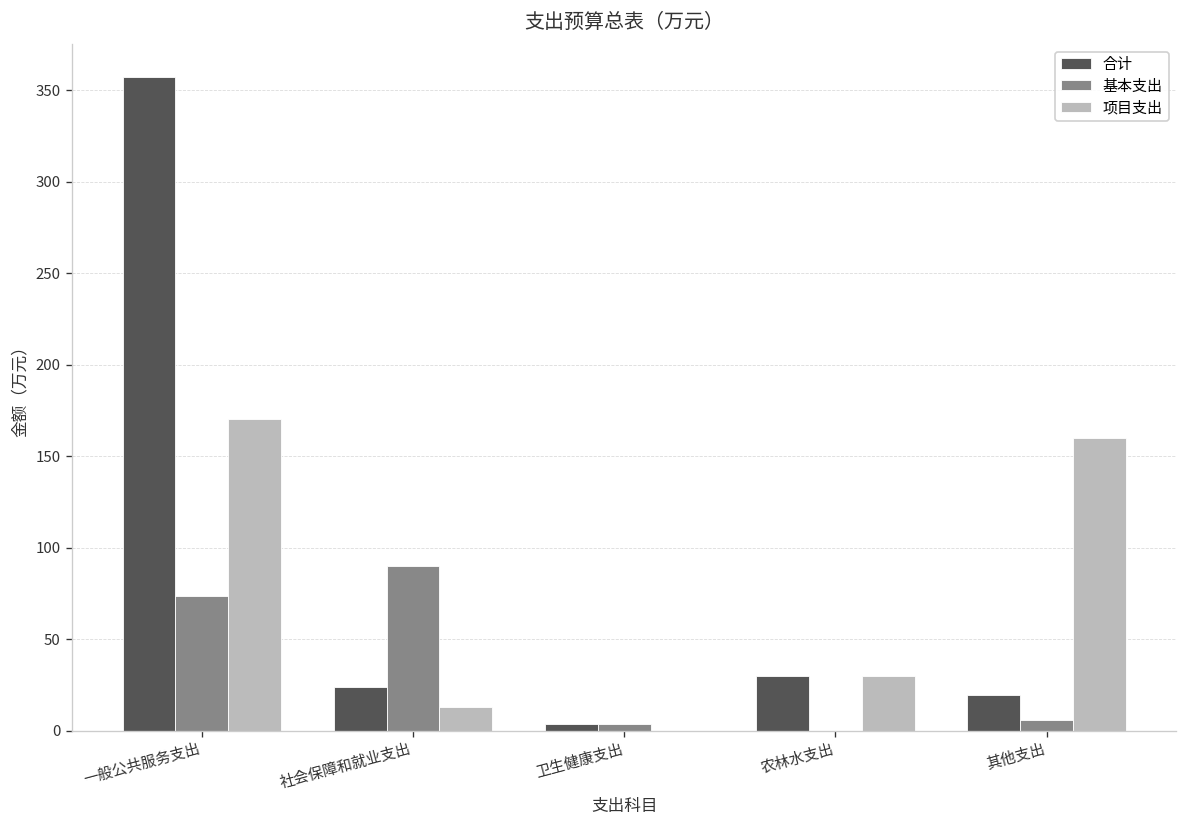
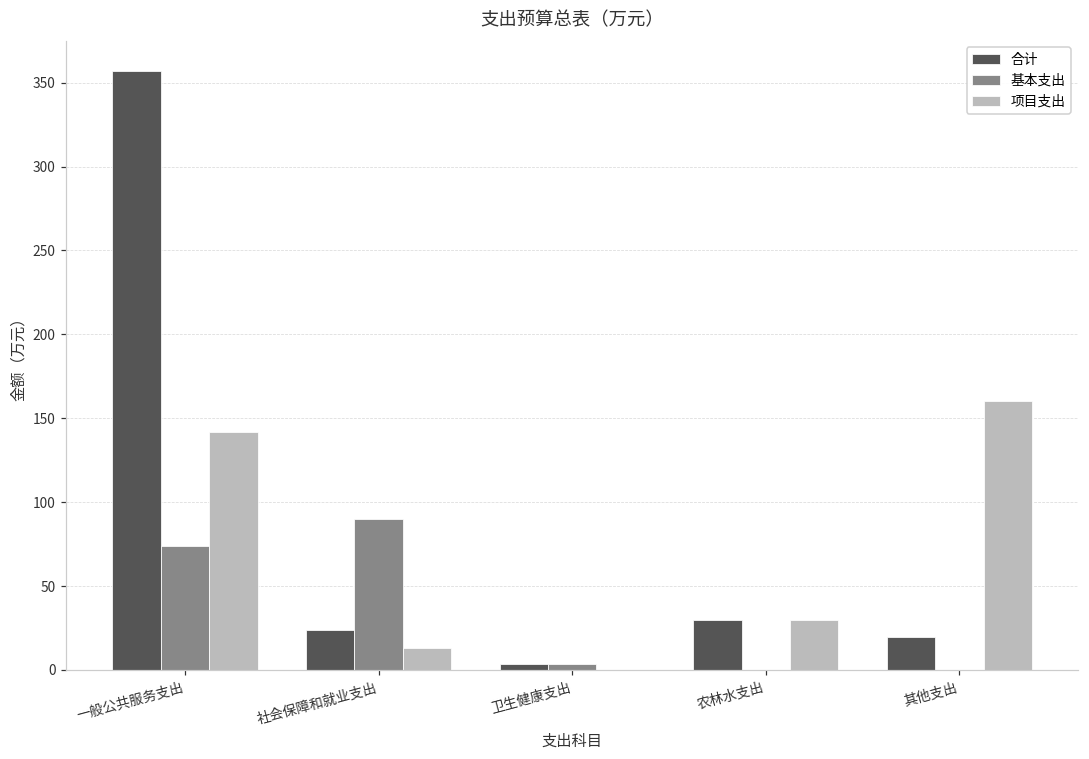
  {
    "合计": {
      "一般公共服务支出": 357,
      "社会保障和就业支出": 24,
      "卫生健康支出": 4,
      "农林水支出": 30,
      "其他支出": 20
    },
    "基本支出": {
      "一般公共服务支出": 74,
      "社会保障和就业支出": 90,
      "卫生健康支出": 4,
      "农林水支出": 0,
-     "其他支出": 6
+     "其他支出": 0
    },
    "项目支出": {
-     "一般公共服务支出": 171,
+     "一般公共服务支出": 142,
      "社会保障和就业支出": 13,
      "卫生健康支出": 0,
      "农林水支出": 30,
      "其他支出": 160
    }
  }
